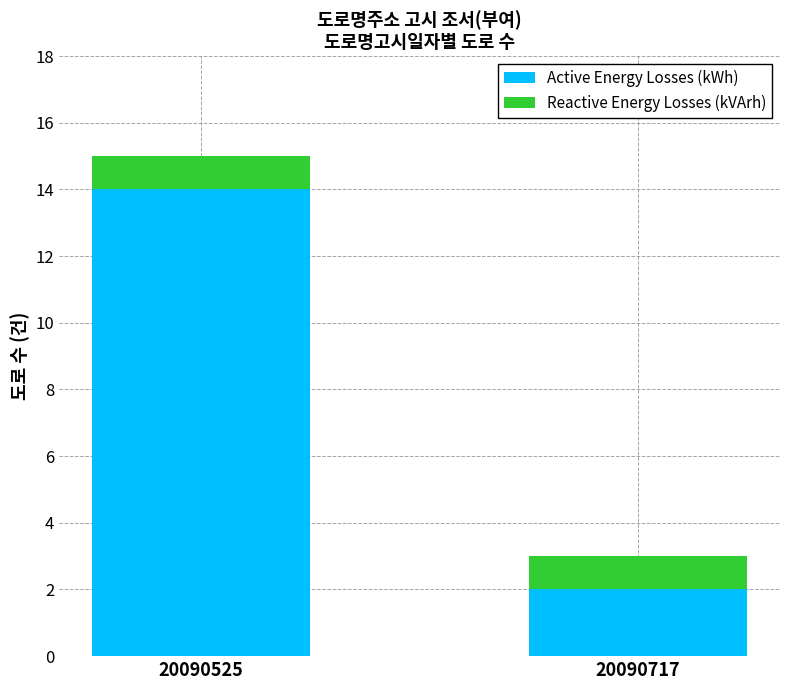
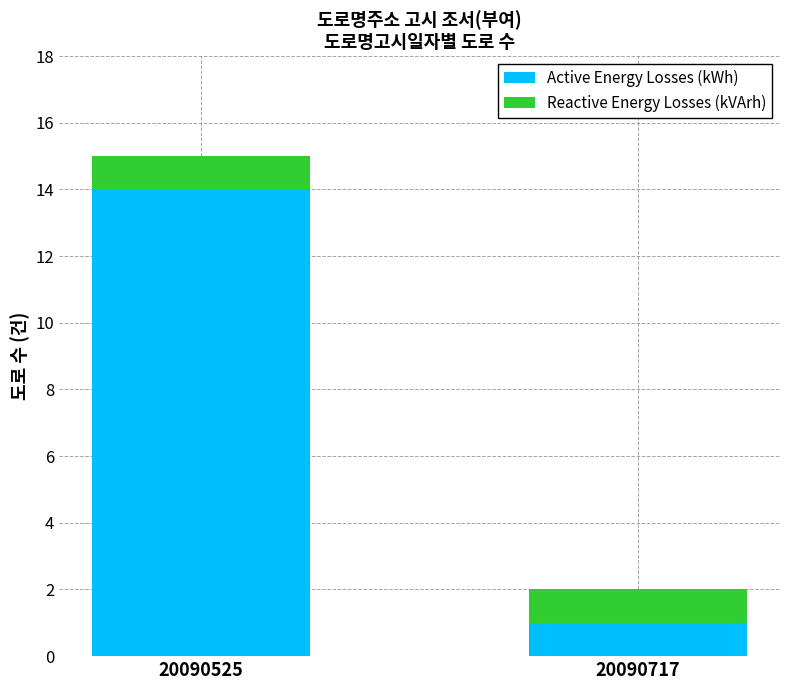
  {
    "Active Energy Losses (kWh)": {
      "20090525": 14,
-     "20090717": 2
+     "20090717": 1
    },
    "Reactive Energy Losses (kVArh)": {
      "20090525": 1,
      "20090717": 1
    }
  }
